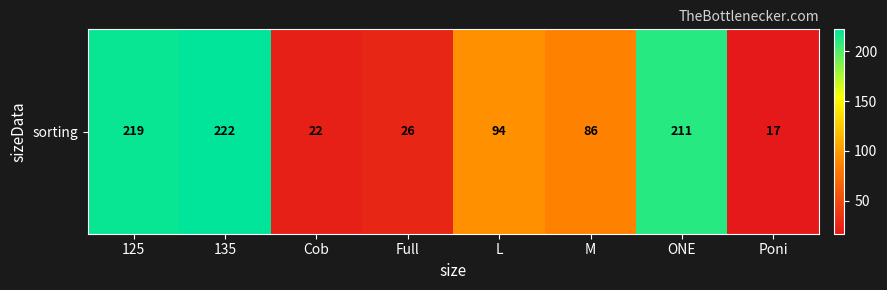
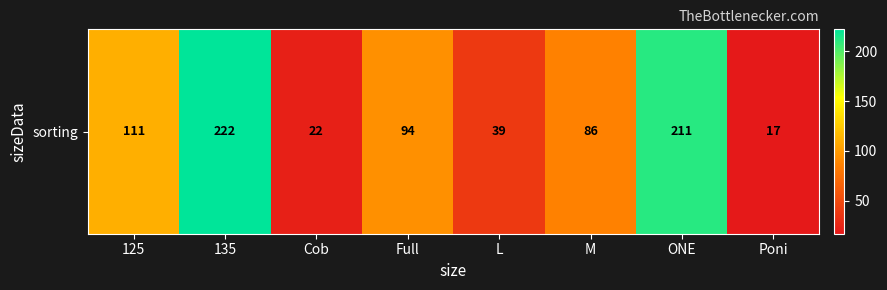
  {
    "sorting": {
-     "125": 219,
+     "125": 111,
      "135": 222,
      "Cob": 22,
-     "Full": 26,
-     "L": 94,
+     "Full": 94,
+     "L": 39,
      "M": 86,
      "ONE": 211,
      "Poni": 17
    }
  }
